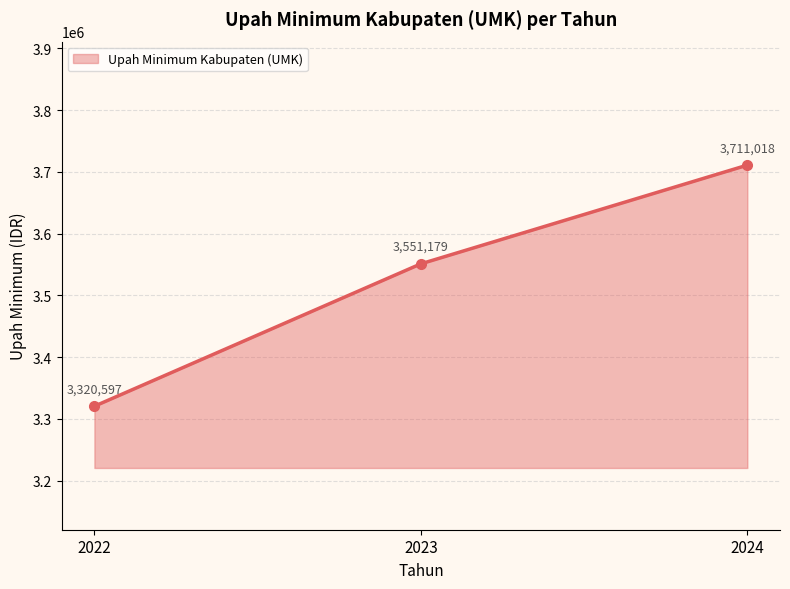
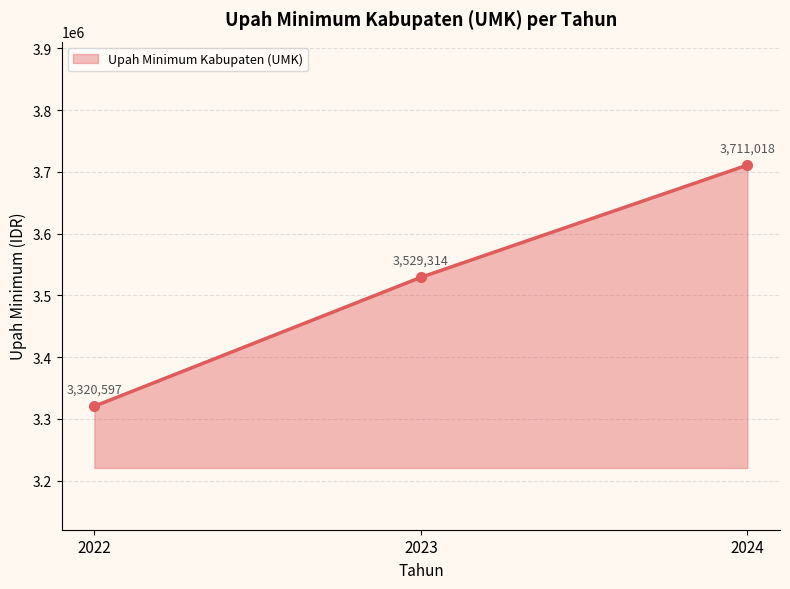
  {
    "2022": "3,320,597",
-   "2023": "3,551,179",
+   "2023": "3,529,314",
    "2024": "3,711,018"
  }
